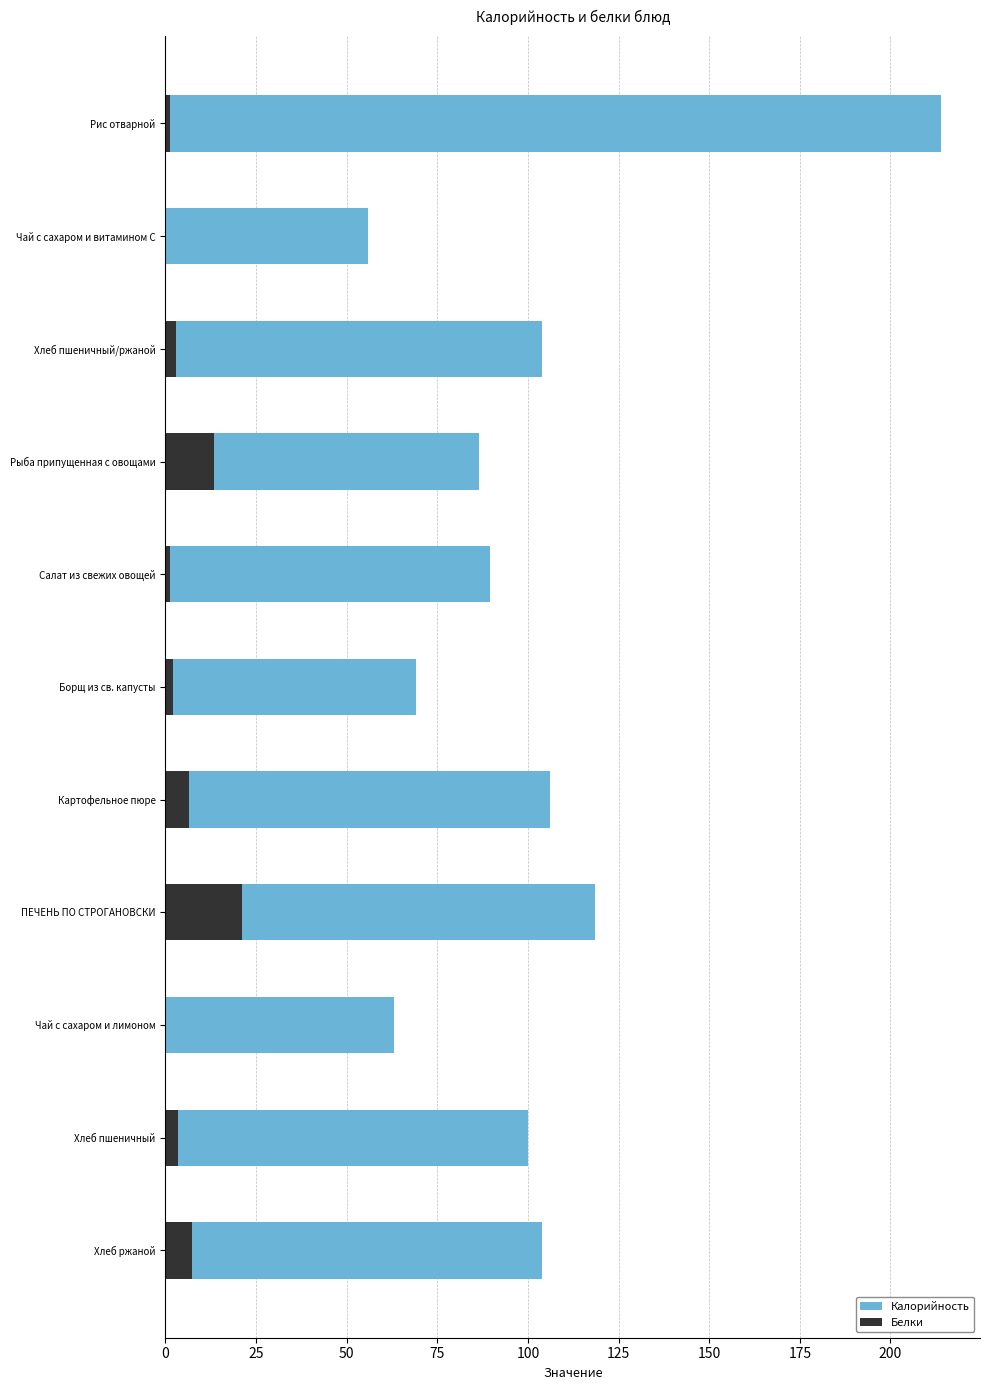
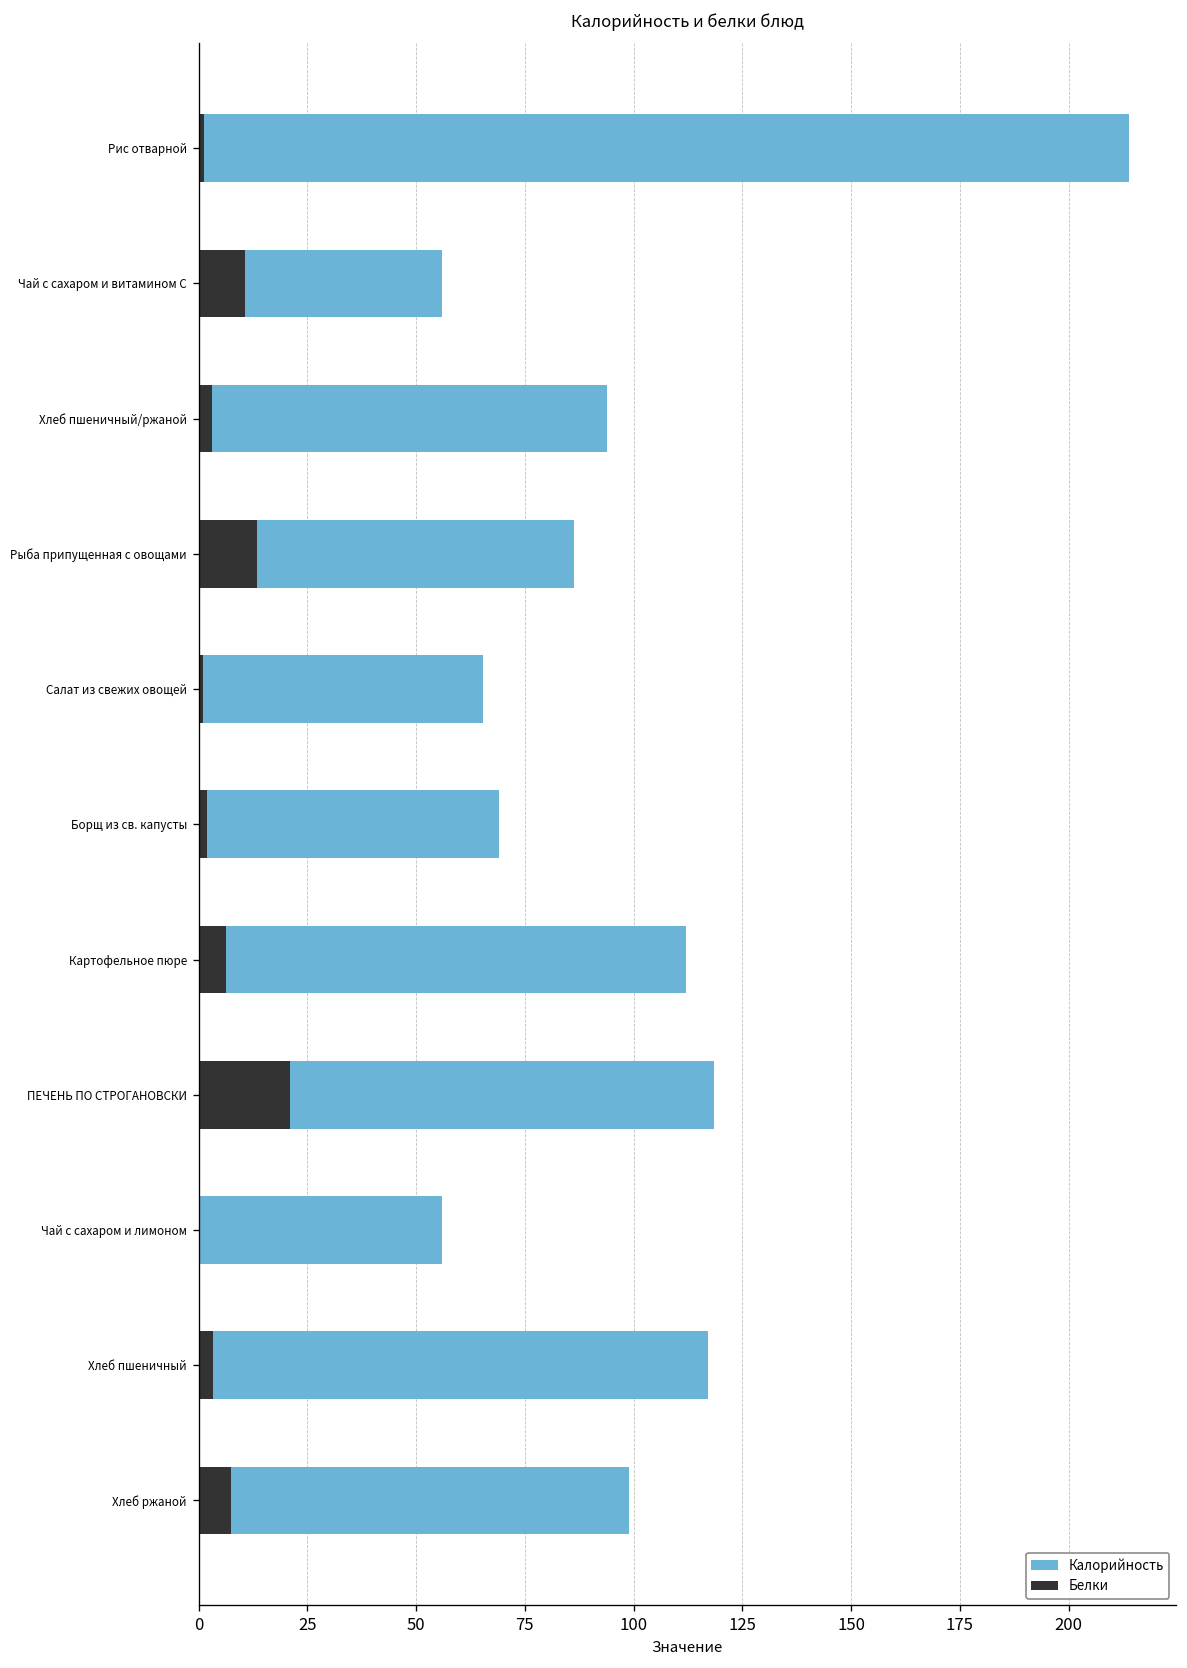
  {
    "Калорийность": {
      "Рис отварной": 214,
      "Чай с сахаром и витамином С": 56,
-     "Хлеб пшеничный/ржаной": 104,
+     "Хлеб пшеничный/ржаной": 94,
      "Рыба припущенная с овощами": 86,
-     "Салат из свежих овощей": 90,
+     "Салат из свежих овощей": 66,
      "Борщ из св. капусты": 69,
-     "Картофельное пюре": 106,
+     "Картофельное пюре": 112,
      "ПЕЧЕНЬ ПО СТРОГАНОВСКИ": 118,
-     "Чай с сахаром и лимоном": 63,
-     "Хлеб пшеничный": 100,
-     "Хлеб ржаной": 104
+     "Чай с сахаром и лимоном": 56,
+     "Хлеб пшеничный": 117,
+     "Хлеб ржаной": 99
    },
    "Белки": {
-     "Чай с сахаром и витамином С": 0,
+     "Чай с сахаром и витамином С": 11,
      "Чай с сахаром и лимоном": 0
    }
  }
